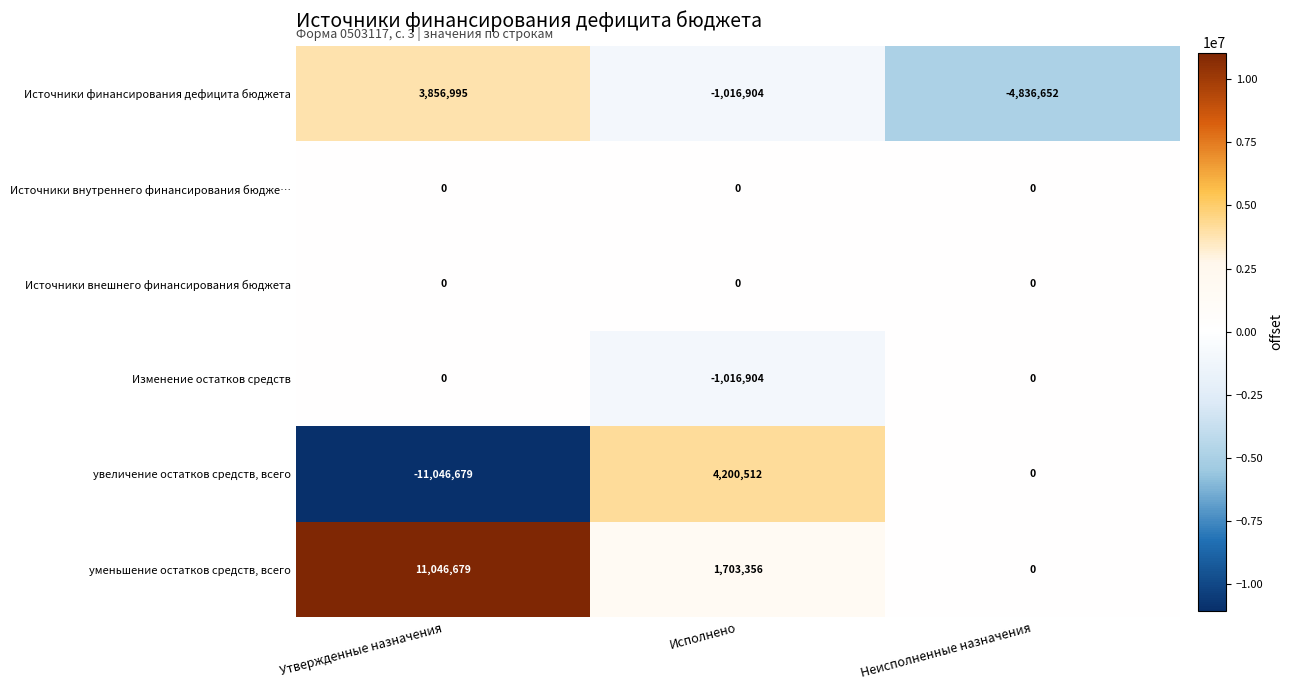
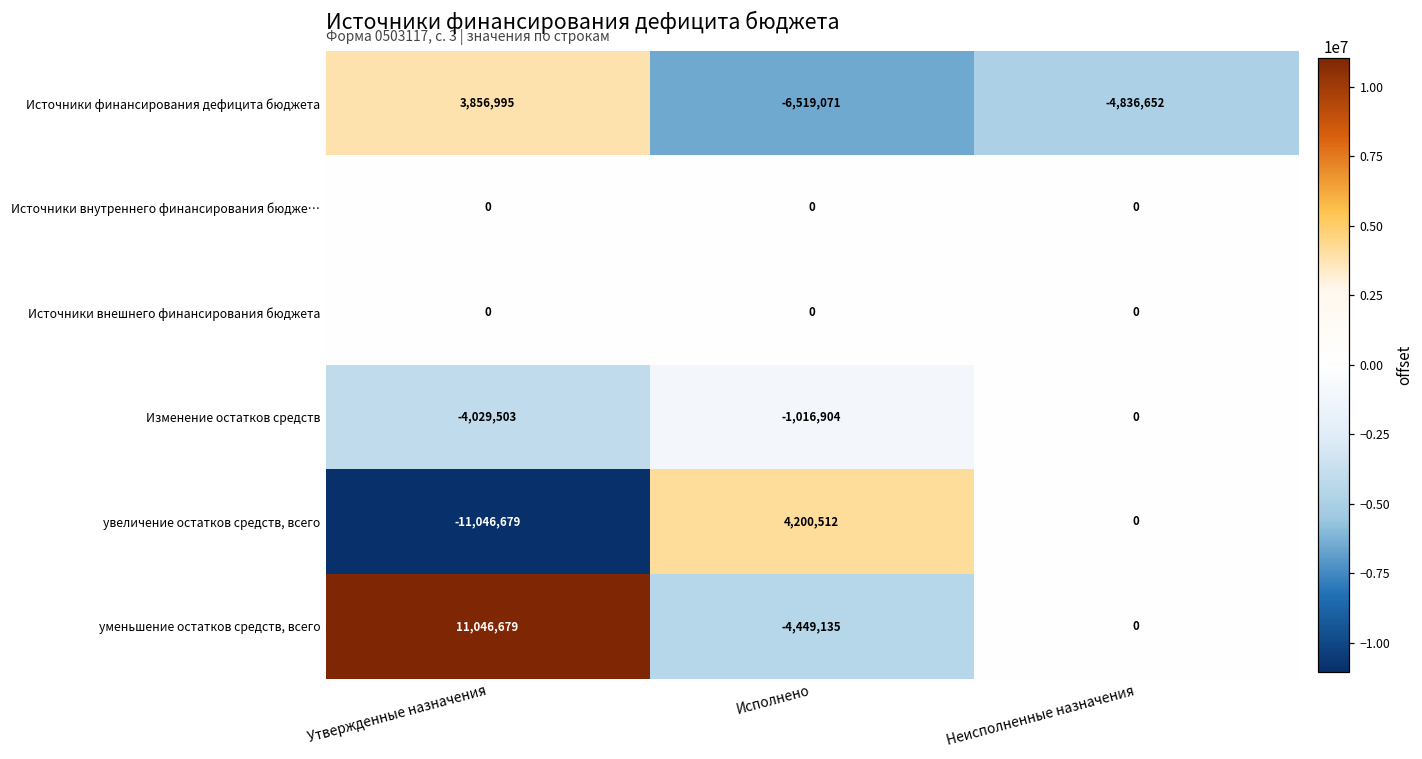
  {
    "Источники финансирования дефицита бюджета": {
      "Утвержденные назначения": "3,856,995",
-     "Исполнено": "-1,016,904",
+     "Исполнено": "-6,519,071",
      "Неисполненные назначения": "-4,836,652"
    },
    "Источники внутреннего финансирования бюдже…": {
      "Утвержденные назначения": "0",
      "Исполнено": "0",
      "Неисполненные назначения": "0"
    },
    "Источники внешнего финансирования бюджета": {
      "Утвержденные назначения": "0",
      "Исполнено": "0",
      "Неисполненные назначения": "0"
    },
    "Изменение остатков средств": {
-     "Утвержденные назначения": "0",
+     "Утвержденные назначения": "-4,029,503",
      "Исполнено": "-1,016,904",
      "Неисполненные назначения": "0"
    },
    "увеличение остатков средств, всего": {
      "Утвержденные назначения": "-11,046,679",
      "Исполнено": "4,200,512",
      "Неисполненные назначения": "0"
    },
    "уменьшение остатков средств, всего": {
      "Утвержденные назначения": "11,046,679",
-     "Исполнено": "1,703,356",
+     "Исполнено": "-4,449,135",
      "Неисполненные назначения": "0"
    }
  }
